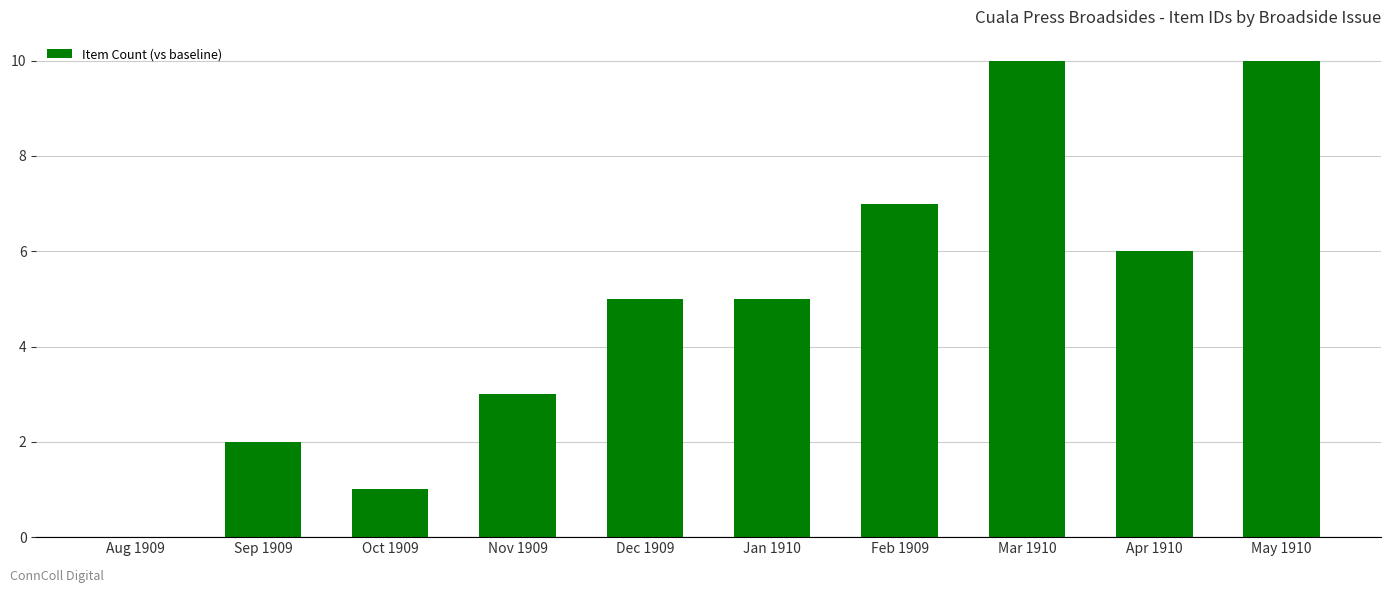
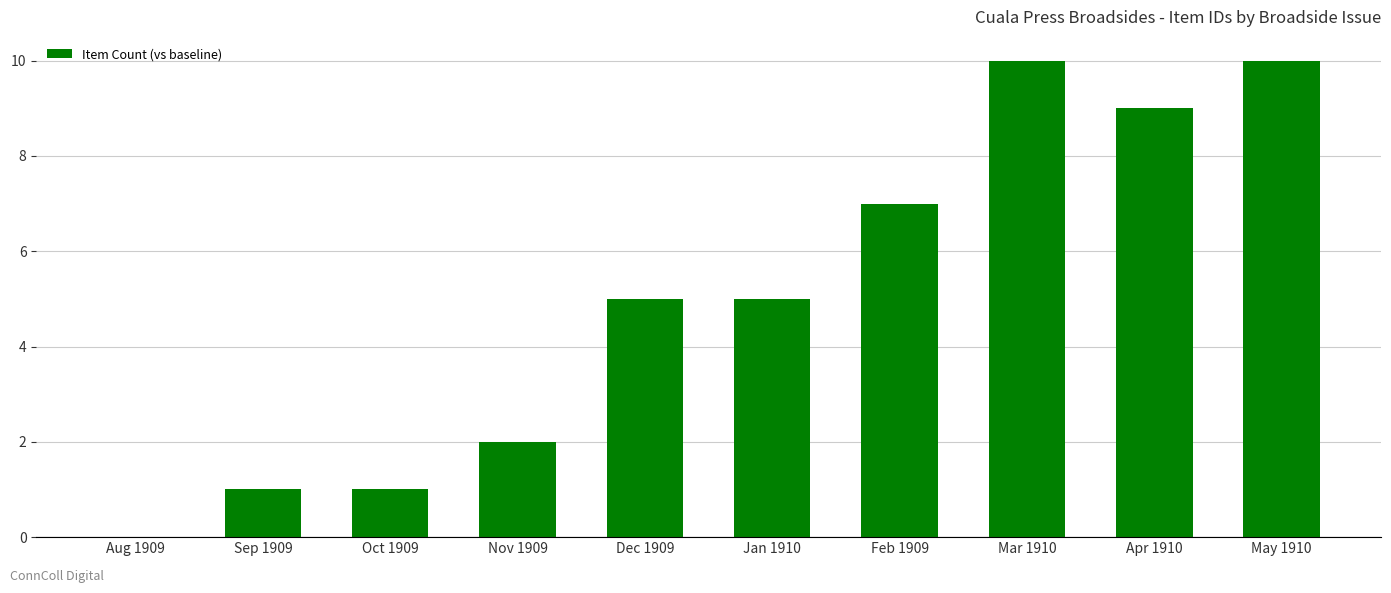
  {
    "Aug 1909": 0.0,
-   "Sep 1909": 2.0,
+   "Sep 1909": 1.0,
    "Oct 1909": 1.0,
-   "Nov 1909": 3.0,
+   "Nov 1909": 2.0,
    "Dec 1909": 5.0,
    "Jan 1910": 5.0,
    "Feb 1909": 7.0,
    "Mar 1910": 10.0,
-   "Apr 1910": 6.0,
+   "Apr 1910": 9.0,
    "May 1910": 10.0
  }
